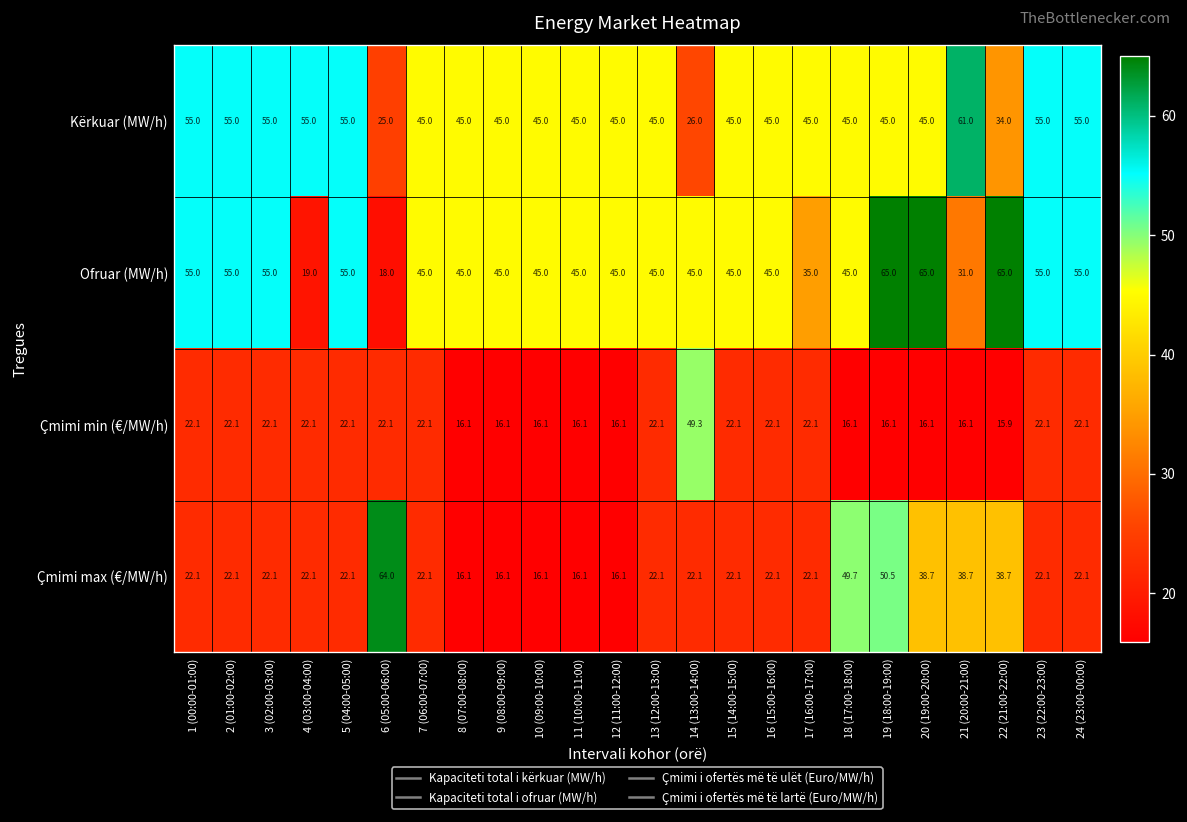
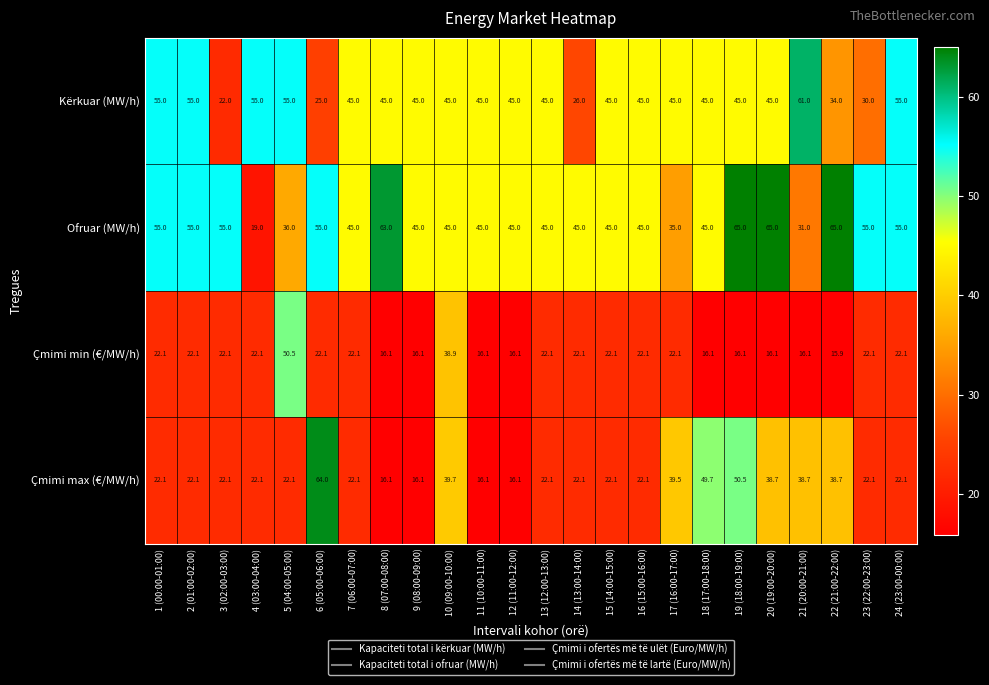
  {
    "Kërkuar (MW/h)": {
      "1 (00:00-01:00)": 55.0,
      "2 (01:00-02:00)": 55.0,
-     "3 (02:00-03:00)": 55.0,
+     "3 (02:00-03:00)": 22.0,
      "4 (03:00-04:00)": 55.0,
      "5 (04:00-05:00)": 55.0,
      "6 (05:00-06:00)": 25.0,
      "7 (06:00-07:00)": 45.0,
      "8 (07:00-08:00)": 45.0,
      "9 (08:00-09:00)": 45.0,
      "10 (09:00-10:00)": 45.0,
      "11 (10:00-11:00)": 45.0,
      "12 (11:00-12:00)": 45.0,
      "13 (12:00-13:00)": 45.0,
      "14 (13:00-14:00)": 26.0,
      "15 (14:00-15:00)": 45.0,
      "16 (15:00-16:00)": 45.0,
      "17 (16:00-17:00)": 45.0,
      "18 (17:00-18:00)": 45.0,
      "19 (18:00-19:00)": 45.0,
      "20 (19:00-20:00)": 45.0,
      "21 (20:00-21:00)": 61.0,
      "22 (21:00-22:00)": 34.0,
-     "23 (22:00-23:00)": 55.0,
+     "23 (22:00-23:00)": 30.0,
      "24 (23:00-00:00)": 55.0
    },
    "Ofruar (MW/h)": {
      "1 (00:00-01:00)": 55.0,
      "2 (01:00-02:00)": 55.0,
      "3 (02:00-03:00)": 55.0,
      "4 (03:00-04:00)": 19.0,
-     "5 (04:00-05:00)": 55.0,
-     "6 (05:00-06:00)": 18.0,
+     "5 (04:00-05:00)": 36.0,
+     "6 (05:00-06:00)": 55.0,
      "7 (06:00-07:00)": 45.0,
-     "8 (07:00-08:00)": 45.0,
+     "8 (07:00-08:00)": 63.0,
      "9 (08:00-09:00)": 45.0,
      "10 (09:00-10:00)": 45.0,
      "11 (10:00-11:00)": 45.0,
      "12 (11:00-12:00)": 45.0,
      "13 (12:00-13:00)": 45.0,
      "14 (13:00-14:00)": 45.0,
      "15 (14:00-15:00)": 45.0,
      "16 (15:00-16:00)": 45.0,
      "17 (16:00-17:00)": 35.0,
      "18 (17:00-18:00)": 45.0,
      "19 (18:00-19:00)": 65.0,
      "20 (19:00-20:00)": 65.0,
      "21 (20:00-21:00)": 31.0,
      "22 (21:00-22:00)": 65.0,
      "23 (22:00-23:00)": 55.0,
      "24 (23:00-00:00)": 55.0
    },
    "Çmimi min (€/MW/h)": {
      "1 (00:00-01:00)": 22.1,
      "2 (01:00-02:00)": 22.1,
      "3 (02:00-03:00)": 22.1,
      "4 (03:00-04:00)": 22.1,
-     "5 (04:00-05:00)": 22.1,
+     "5 (04:00-05:00)": 50.5,
      "6 (05:00-06:00)": 22.1,
      "7 (06:00-07:00)": 22.1,
      "8 (07:00-08:00)": 16.1,
      "9 (08:00-09:00)": 16.1,
-     "10 (09:00-10:00)": 16.1,
+     "10 (09:00-10:00)": 38.9,
      "11 (10:00-11:00)": 16.1,
      "12 (11:00-12:00)": 16.1,
      "13 (12:00-13:00)": 22.1,
-     "14 (13:00-14:00)": 49.3,
+     "14 (13:00-14:00)": 22.1,
      "15 (14:00-15:00)": 22.1,
      "16 (15:00-16:00)": 22.1,
      "17 (16:00-17:00)": 22.1,
      "18 (17:00-18:00)": 16.1,
      "19 (18:00-19:00)": 16.1,
      "20 (19:00-20:00)": 16.1,
      "21 (20:00-21:00)": 16.1,
      "22 (21:00-22:00)": 15.9,
      "23 (22:00-23:00)": 22.1,
      "24 (23:00-00:00)": 22.1
    },
    "Çmimi max (€/MW/h)": {
      "1 (00:00-01:00)": 22.1,
      "2 (01:00-02:00)": 22.1,
      "3 (02:00-03:00)": 22.1,
      "4 (03:00-04:00)": 22.1,
      "5 (04:00-05:00)": 22.1,
      "6 (05:00-06:00)": 64.0,
      "7 (06:00-07:00)": 22.1,
      "8 (07:00-08:00)": 16.1,
      "9 (08:00-09:00)": 16.1,
-     "10 (09:00-10:00)": 16.1,
+     "10 (09:00-10:00)": 39.7,
      "11 (10:00-11:00)": 16.1,
      "12 (11:00-12:00)": 16.1,
      "13 (12:00-13:00)": 22.1,
      "14 (13:00-14:00)": 22.1,
      "15 (14:00-15:00)": 22.1,
      "16 (15:00-16:00)": 22.1,
-     "17 (16:00-17:00)": 22.1,
+     "17 (16:00-17:00)": 39.5,
      "18 (17:00-18:00)": 49.7,
      "19 (18:00-19:00)": 50.5,
      "20 (19:00-20:00)": 38.7,
      "21 (20:00-21:00)": 38.7,
      "22 (21:00-22:00)": 38.7,
      "23 (22:00-23:00)": 22.1,
      "24 (23:00-00:00)": 22.1
    }
  }
